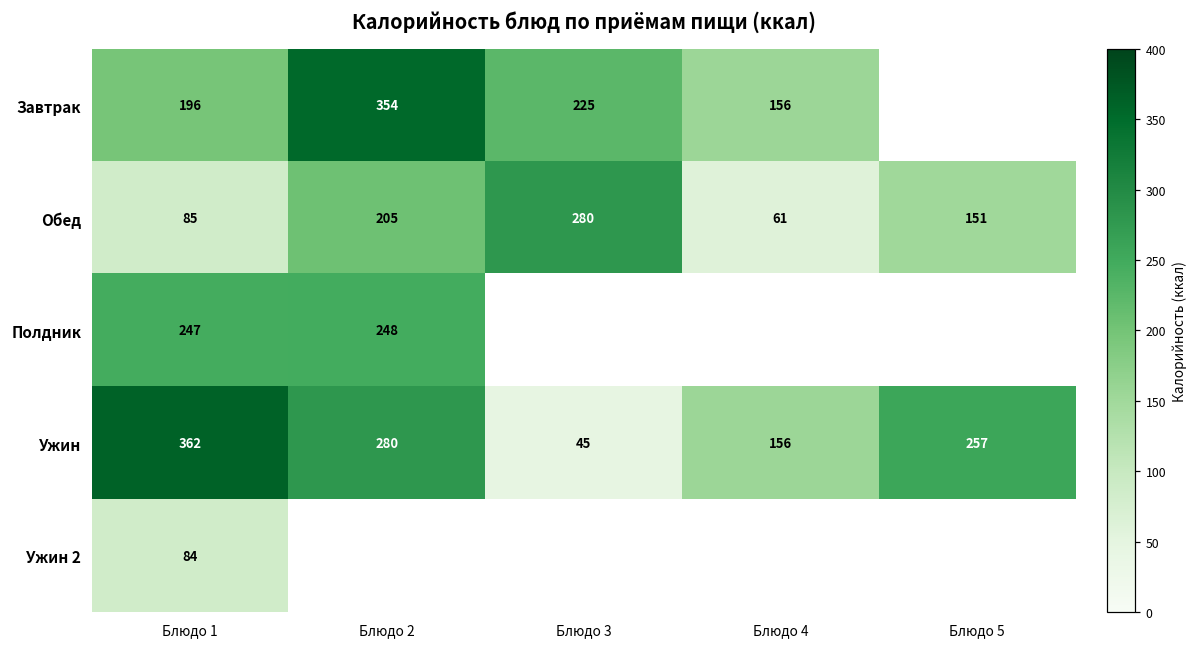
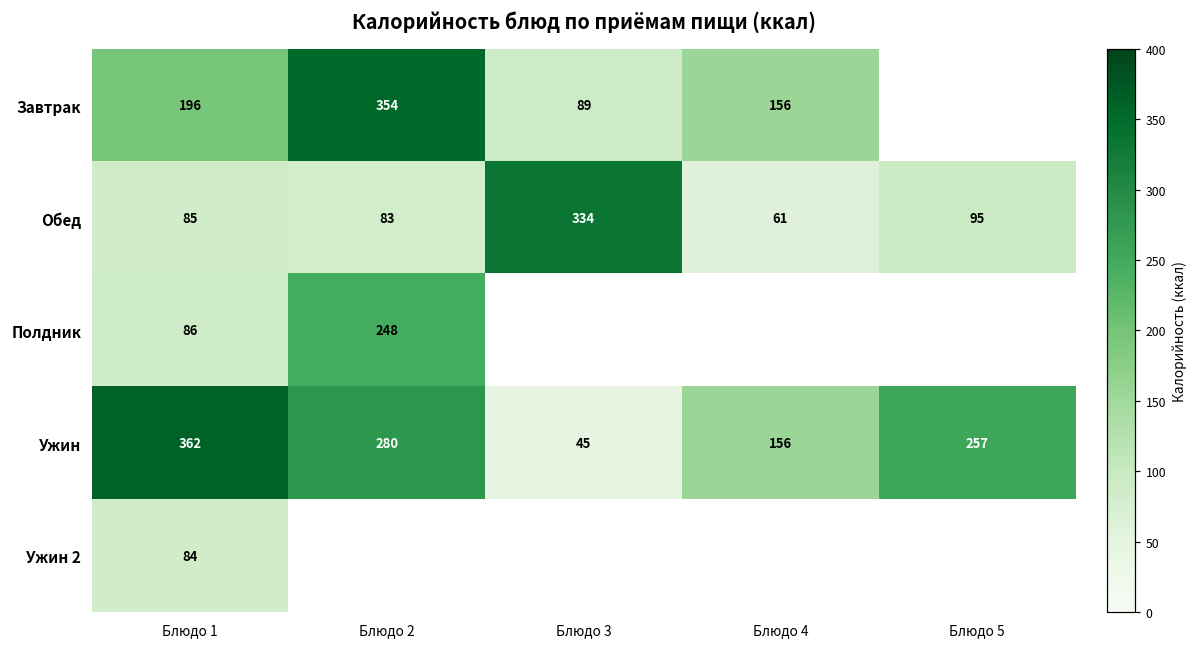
  {
    "Завтрак": {
      "Блюдо 1": 196,
      "Блюдо 2": 354,
-     "Блюдо 3": 225,
+     "Блюдо 3": 89,
      "Блюдо 4": 156
    },
    "Обед": {
      "Блюдо 1": 85,
-     "Блюдо 2": 205,
-     "Блюдо 3": 280,
+     "Блюдо 2": 83,
+     "Блюдо 3": 334,
      "Блюдо 4": 61,
-     "Блюдо 5": 151
+     "Блюдо 5": 95
    },
    "Полдник": {
-     "Блюдо 1": 247,
+     "Блюдо 1": 86,
      "Блюдо 2": 248
    },
    "Ужин": {
      "Блюдо 1": 362,
      "Блюдо 2": 280,
      "Блюдо 3": 45,
      "Блюдо 4": 156,
      "Блюдо 5": 257
    },
    "Ужин 2": {
      "Блюдо 1": 84
    }
  }
